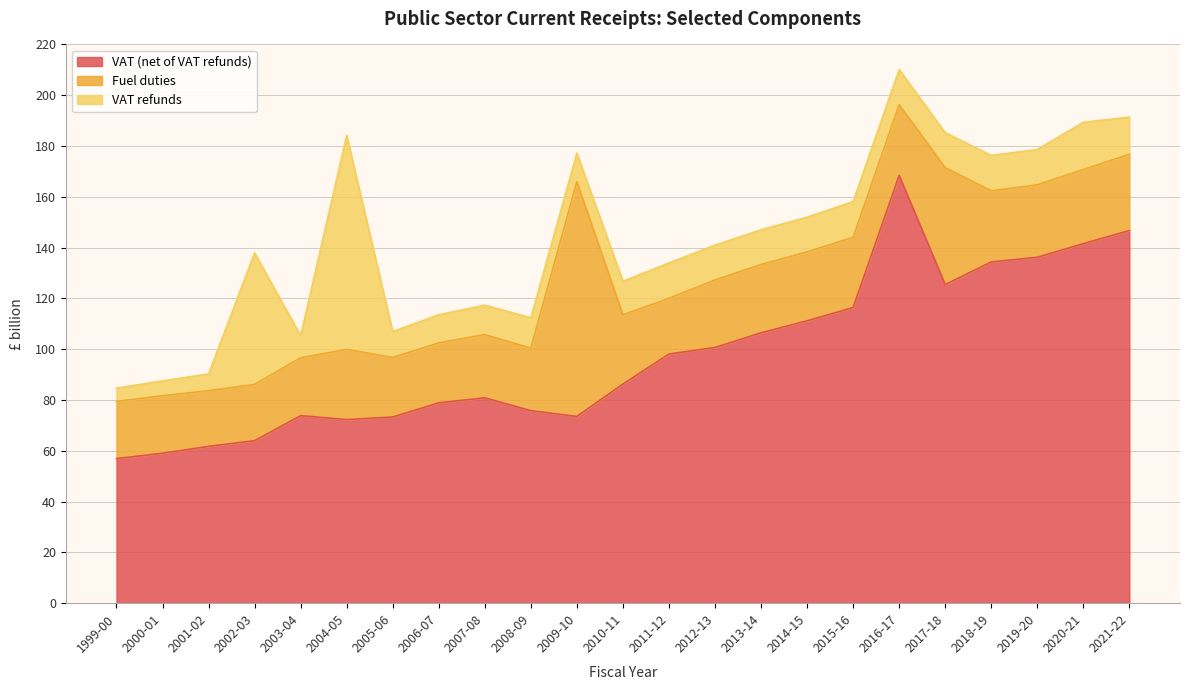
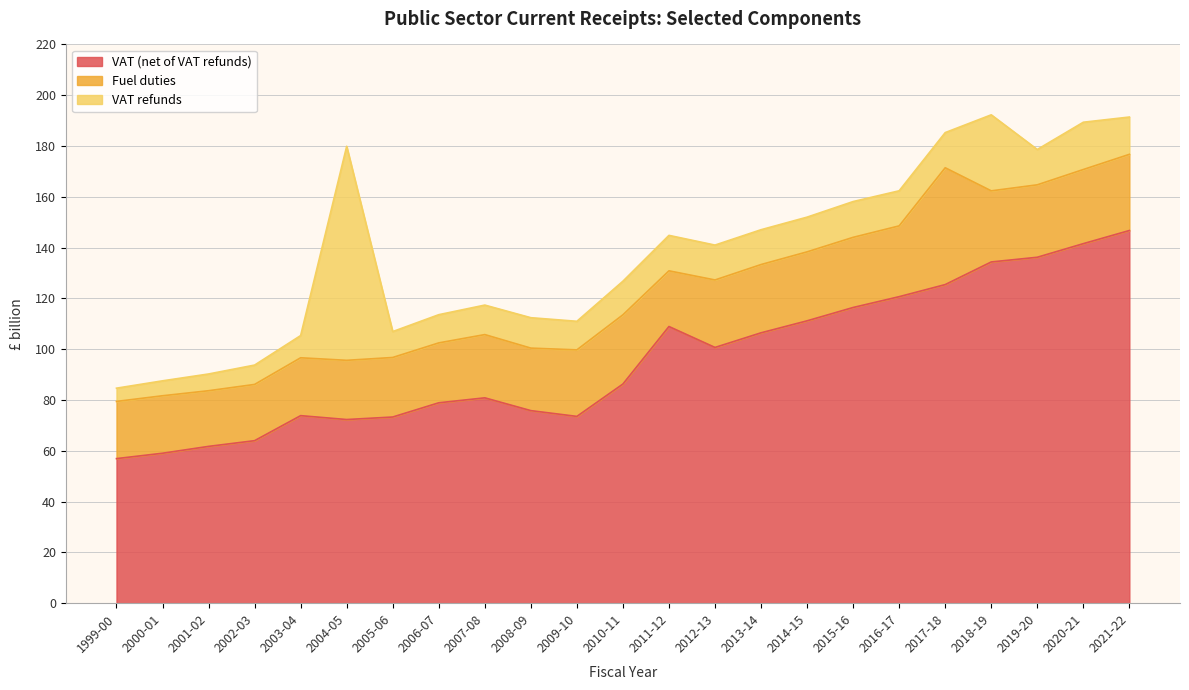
  {
    "VAT (net of VAT refunds)": {
      "1999-00": 57,
      "2000-01": 59,
      "2001-02": 62,
      "2002-03": 64,
      "2003-04": 74,
      "2004-05": 72,
      "2005-06": 73,
      "2006-07": 79,
      "2007-08": 81,
      "2008-09": 76,
      "2009-10": 74,
      "2010-11": 86,
-     "2011-12": 98,
+     "2011-12": 109,
      "2012-13": 101,
      "2013-14": 106,
      "2014-15": 111,
      "2015-16": 116,
-     "2016-17": 168,
+     "2016-17": 121,
      "2017-18": 125,
      "2018-19": 134,
      "2019-20": 136,
      "2020-21": 142,
      "2021-22": 147
    },
    "Fuel duties": {
      "1999-00": 23,
      "2000-01": 23,
      "2001-02": 22,
      "2002-03": 22,
      "2003-04": 23,
-     "2004-05": 28,
+     "2004-05": 23,
      "2005-06": 23,
      "2006-07": 24,
      "2007-08": 25,
      "2008-09": 25,
-     "2009-10": 92,
+     "2009-10": 26,
      "2010-11": 27,
      "2011-12": 22,
      "2012-13": 27,
      "2013-14": 27,
      "2014-15": 27,
      "2015-16": 28,
      "2016-17": 28,
      "2017-18": 46,
      "2018-19": 28,
      "2019-20": 29,
      "2020-21": 29,
      "2021-22": 30
    },
    "VAT refunds": {
      "1999-00": 5,
      "2000-01": 6,
      "2001-02": 7,
-     "2002-03": 52,
+     "2002-03": 8,
      "2003-04": 9,
      "2004-05": 84,
      "2005-06": 10,
      "2006-07": 11,
      "2007-08": 12,
      "2008-09": 12,
      "2009-10": 11,
      "2010-11": 13,
      "2011-12": 14,
      "2012-13": 14,
      "2013-14": 14,
      "2014-15": 14,
      "2015-16": 14,
      "2016-17": 14,
      "2017-18": 14,
-     "2018-19": 14,
+     "2018-19": 30,
      "2019-20": 14,
      "2020-21": 19,
      "2021-22": 15
    }
  }
